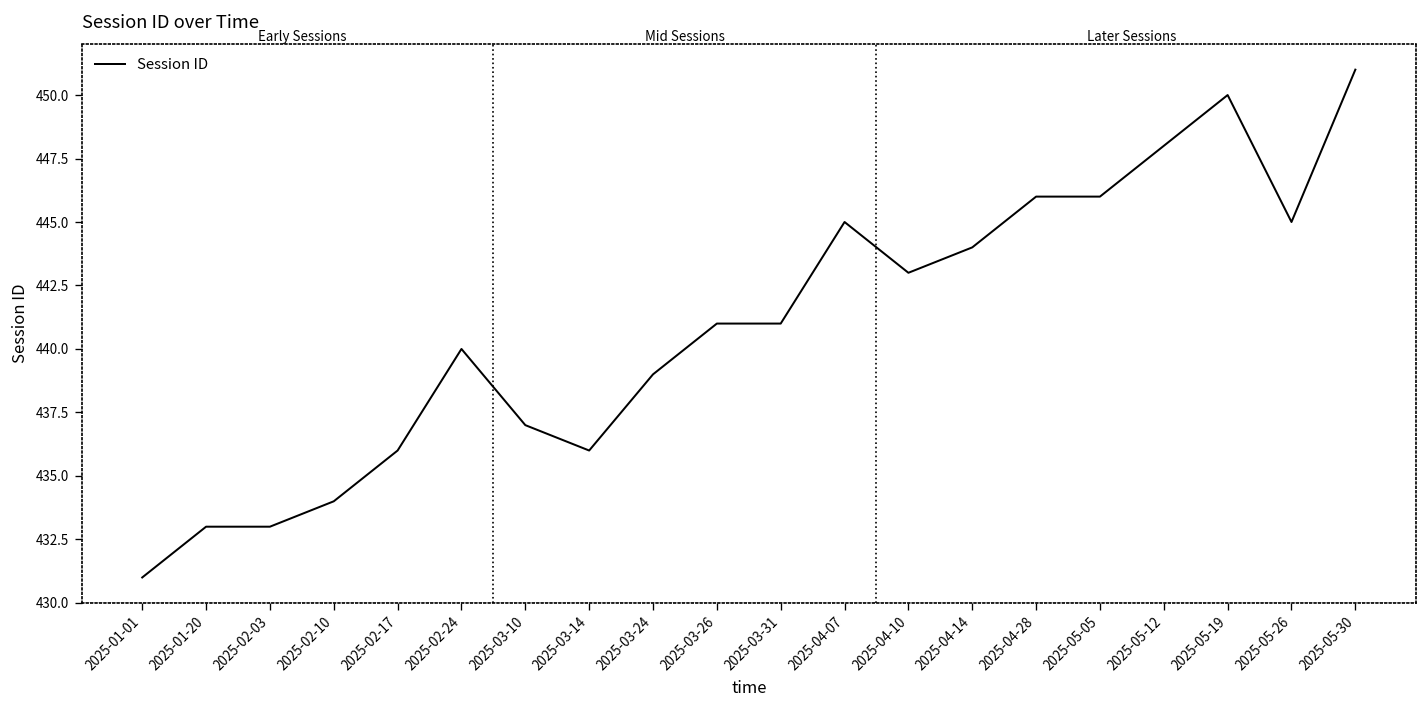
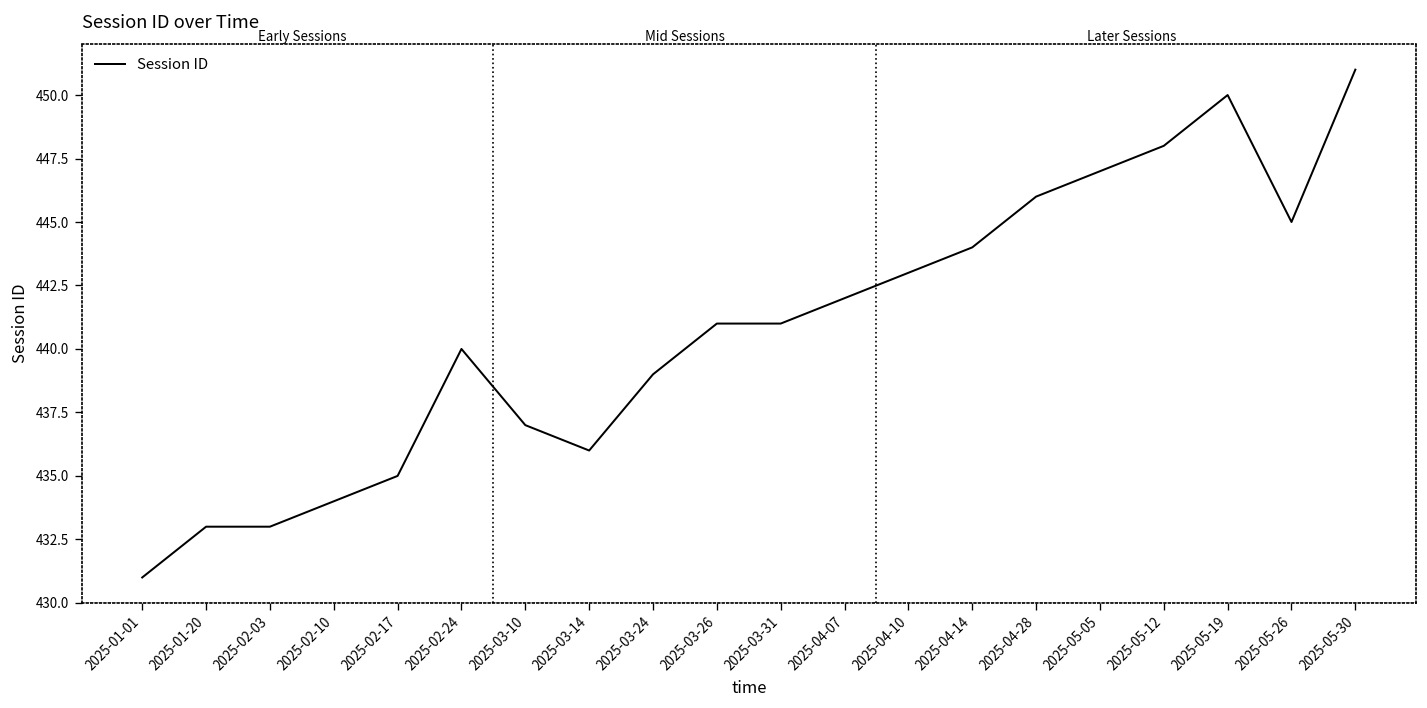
  {
    "2025-01-01": 431,
    "2025-01-20": 433,
    "2025-02-03": 433,
    "2025-02-10": 434,
-   "2025-02-17": 436,
+   "2025-02-17": 435,
    "2025-02-24": 440,
    "2025-03-10": 437,
    "2025-03-14": 436,
    "2025-03-24": 439,
    "2025-03-26": 441,
    "2025-03-31": 441,
-   "2025-04-07": 445,
+   "2025-04-07": 442,
    "2025-04-10": 443,
    "2025-04-14": 444,
    "2025-04-28": 446,
-   "2025-05-05": 446,
+   "2025-05-05": 447,
    "2025-05-12": 448,
    "2025-05-19": 450,
    "2025-05-26": 445,
    "2025-05-30": 451
  }
